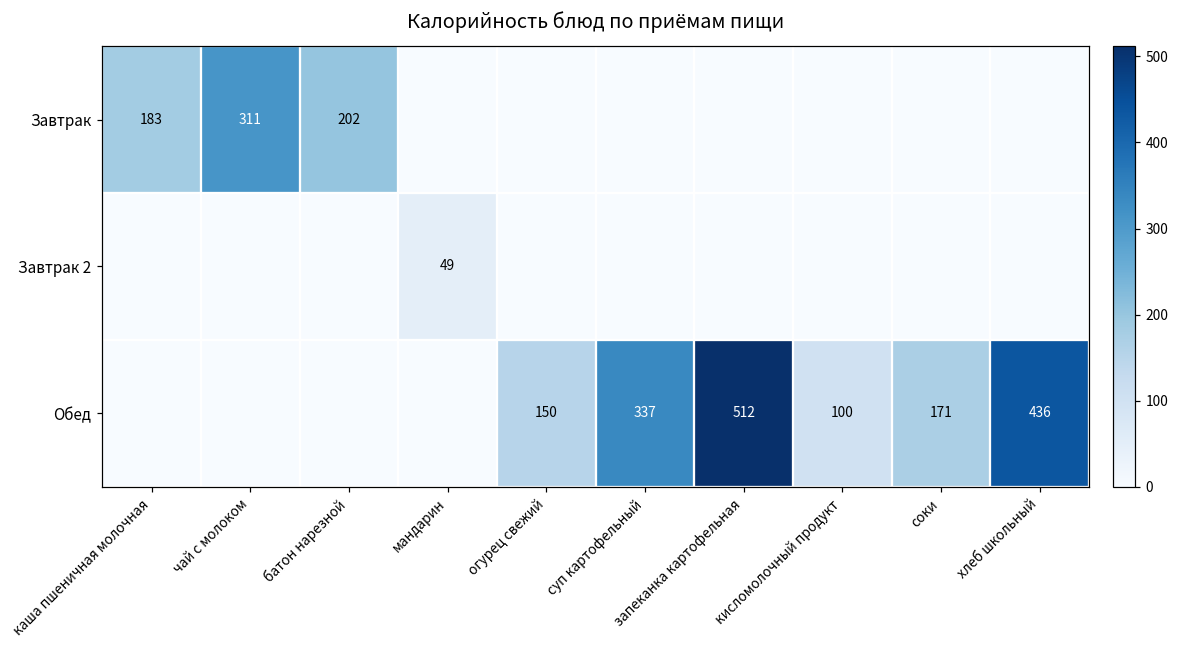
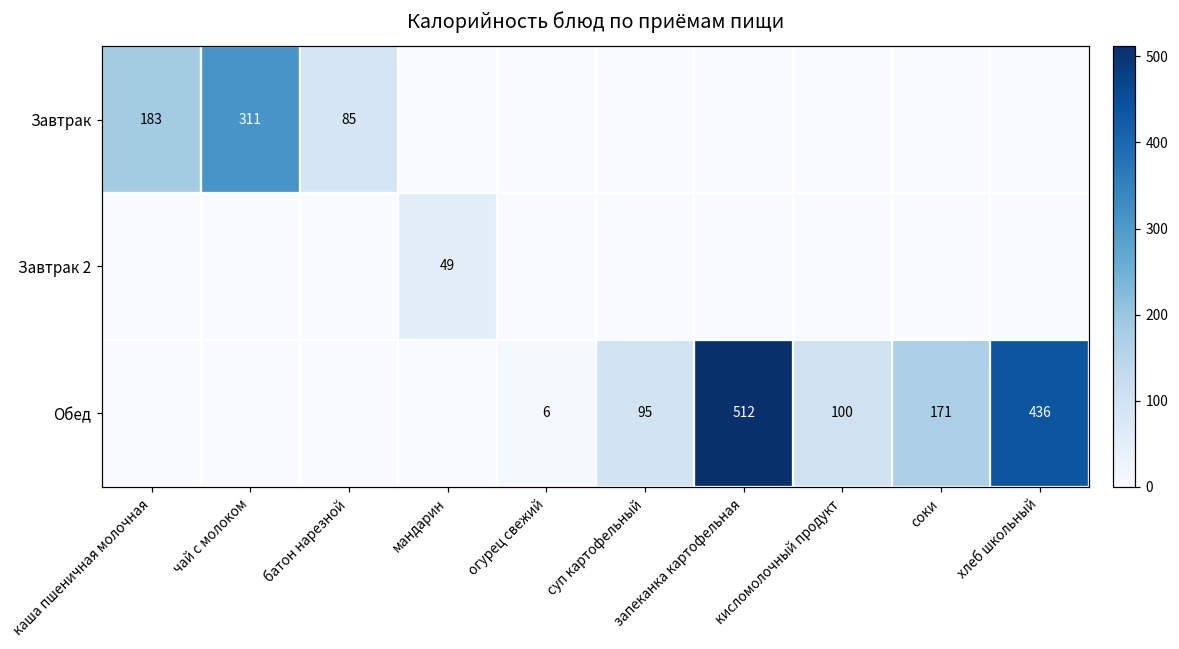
  {
    "Завтрак": {
      "каша пшеничная молочная": 183,
      "чай с молоком": 311,
-     "батон нарезной": 202
+     "батон нарезной": 85
    },
    "Завтрак 2": {
      "мандарин": 49
    },
    "Обед": {
-     "огурец свежий": 150,
-     "суп картофельный": 337,
+     "огурец свежий": 6,
+     "суп картофельный": 95,
      "запеканка картофельная": 512,
      "кисломолочный продукт": 100,
      "соки": 171,
      "хлеб школьный": 436
    }
  }
